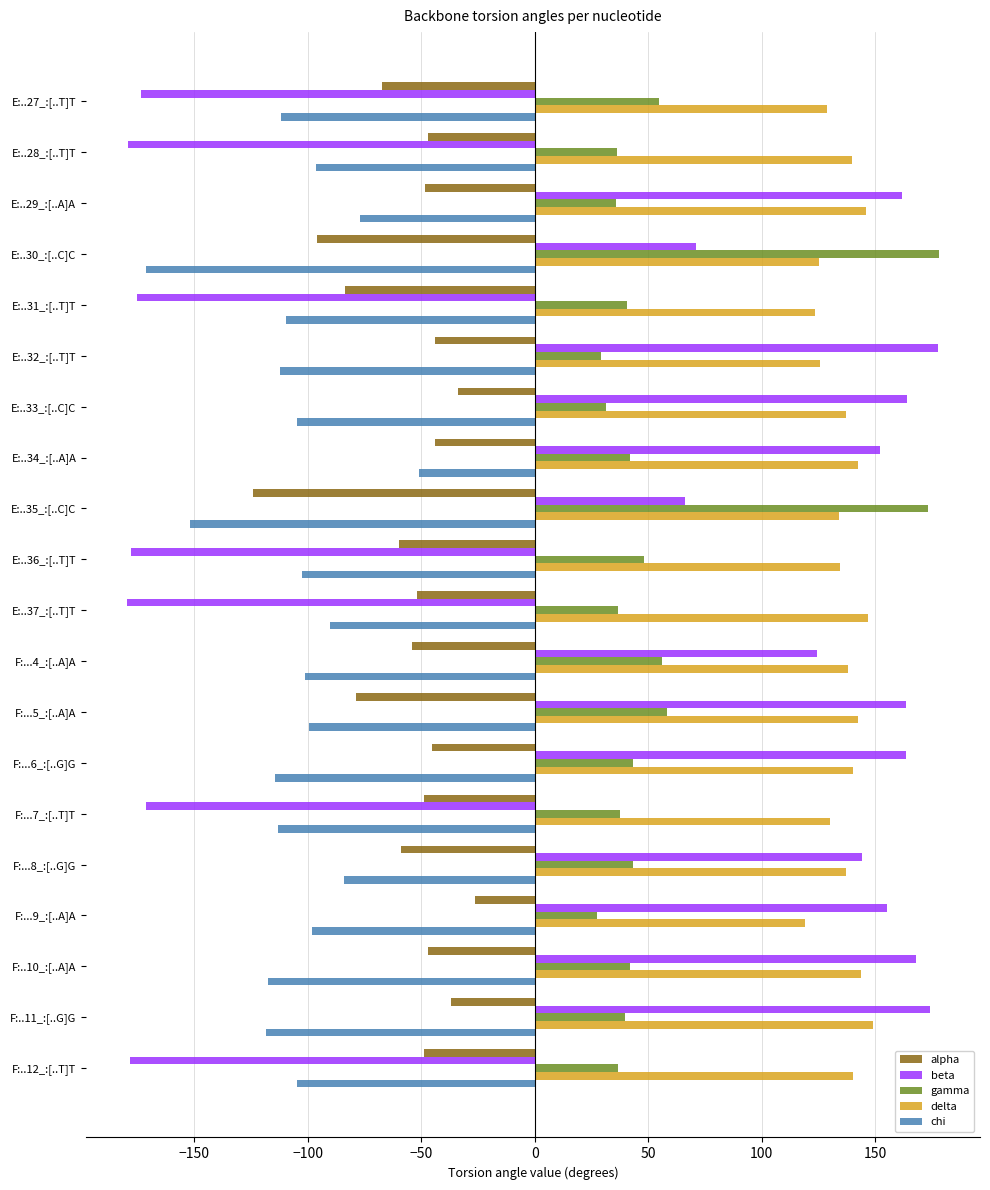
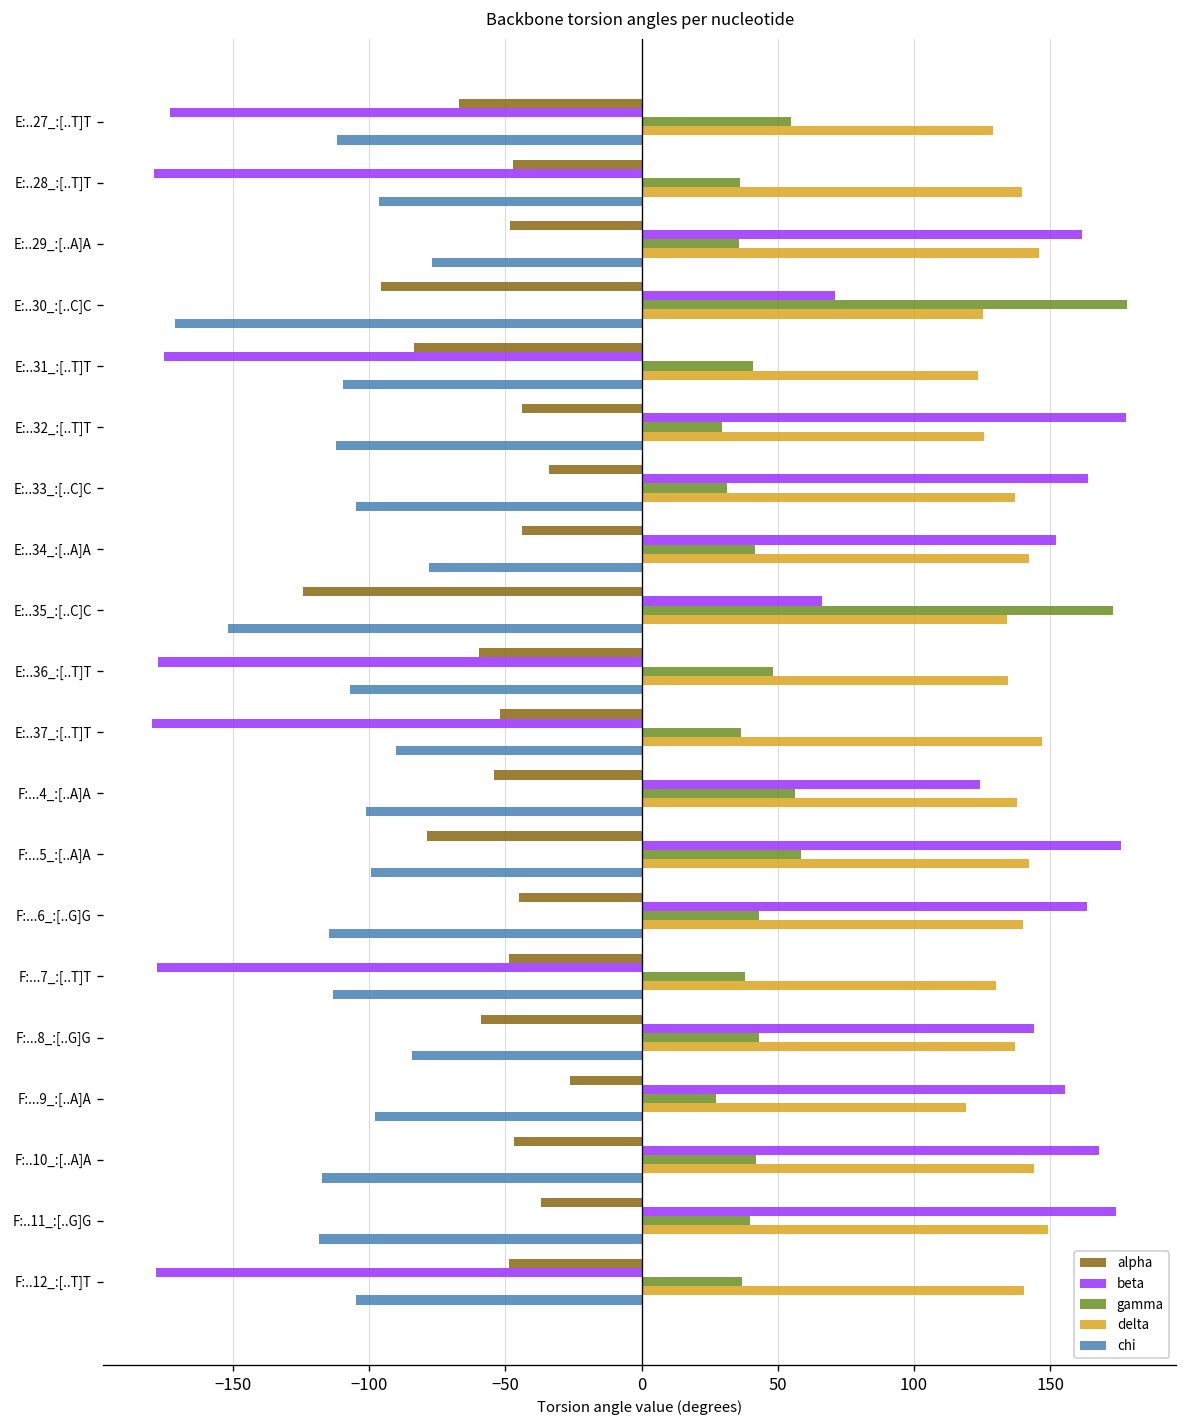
  {
    "beta": {
      "E:..27_:[..T]T": -173,
      "E:..28_:[..T]T": -179,
      "E:..29_:[..A]A": 162,
      "E:..30_:[..C]C": 71,
      "E:..31_:[..T]T": -175,
      "E:..32_:[..T]T": 178,
      "E:..33_:[..C]C": 164,
      "E:..34_:[..A]A": 152,
      "E:..35_:[..C]C": 66,
      "E:..36_:[..T]T": -178,
      "E:..37_:[..T]T": -180,
      "F:...4_:[..A]A": 124,
-     "F:...5_:[..A]A": 164,
+     "F:...5_:[..A]A": 176,
      "F:...6_:[..G]G": 164,
-     "F:...7_:[..T]T": -171,
+     "F:...7_:[..T]T": -178,
      "F:...8_:[..G]G": 144,
      "F:...9_:[..A]A": 155,
      "F:..10_:[..A]A": 168,
      "F:..11_:[..G]G": 174,
      "F:..12_:[..T]T": -178
    },
    "delta": {
      "E:..27_:[..T]T": 129,
      "E:..28_:[..T]T": 140,
      "E:..29_:[..A]A": 146,
      "E:..30_:[..C]C": 125,
      "E:..31_:[..T]T": 124,
      "E:..32_:[..T]T": 126,
      "E:..33_:[..C]C": 137,
      "E:..34_:[..A]A": 142,
      "E:..35_:[..C]C": 134,
      "E:..36_:[..T]T": 134,
      "E:..37_:[..T]T": 147,
      "F:...4_:[..A]A": 138,
      "F:...5_:[..A]A": 142,
      "F:...6_:[..G]G": 140,
      "F:...7_:[..T]T": 130,
      "F:...8_:[..G]G": 137,
      "F:...9_:[..A]A": 119,
      "F:..10_:[..A]A": 144,
      "F:..11_:[..G]G": 149,
      "F:..12_:[..T]T": 140
    },
    "chi": {
      "E:..27_:[..T]T": -112,
      "E:..28_:[..T]T": -97,
      "E:..29_:[..A]A": -77,
      "E:..30_:[..C]C": -171,
      "E:..31_:[..T]T": -110,
      "E:..32_:[..T]T": -112,
      "E:..33_:[..C]C": -105,
-     "E:..34_:[..A]A": -51,
+     "E:..34_:[..A]A": -78,
      "E:..35_:[..C]C": -152,
-     "E:..36_:[..T]T": -103,
+     "E:..36_:[..T]T": -107,
      "E:..37_:[..T]T": -90,
      "F:...4_:[..A]A": -101,
      "F:...5_:[..A]A": -99,
      "F:...6_:[..G]G": -115,
      "F:...7_:[..T]T": -113,
      "F:...8_:[..G]G": -84,
      "F:...9_:[..A]A": -98,
      "F:..10_:[..A]A": -117,
      "F:..11_:[..G]G": -119,
      "F:..12_:[..T]T": -105
    }
  }
